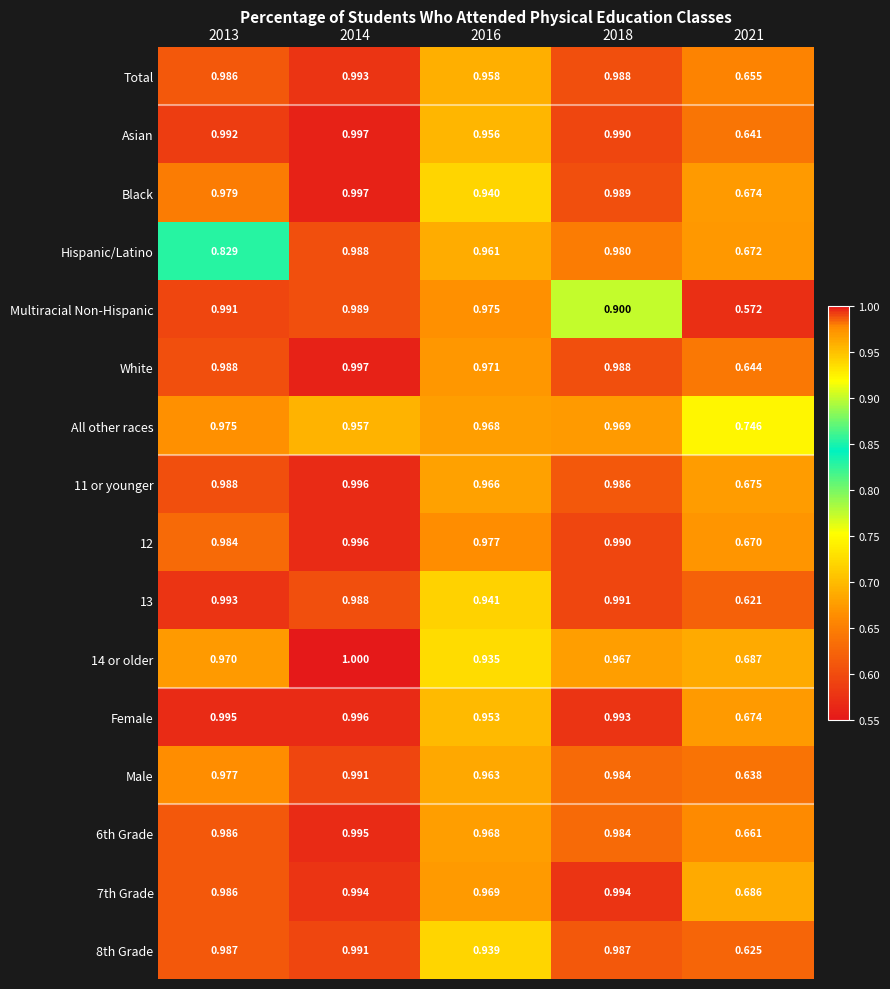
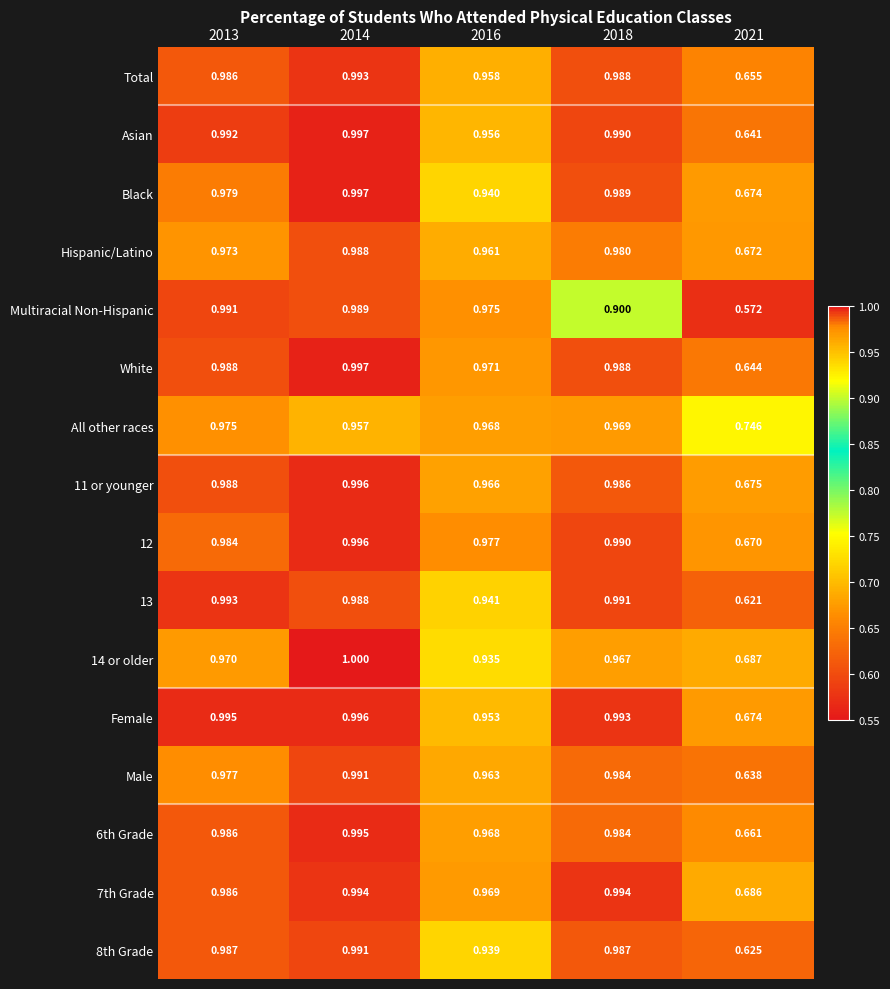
  {
    "Total": {
      "2013": 0.986,
      "2014": 0.993,
      "2016": 0.958,
      "2018": 0.988,
      "2021": 0.655
    },
    "Asian": {
      "2013": 0.992,
      "2014": 0.997,
      "2016": 0.956,
      "2018": 0.990,
      "2021": 0.641
    },
    "Black": {
      "2013": 0.979,
      "2014": 0.997,
      "2016": 0.940,
      "2018": 0.989,
      "2021": 0.674
    },
    "Hispanic/Latino": {
-     "2013": 0.829,
+     "2013": 0.973,
      "2014": 0.988,
      "2016": 0.961,
      "2018": 0.980,
      "2021": 0.672
    },
    "Multiracial Non-Hispanic": {
      "2013": 0.991,
      "2014": 0.989,
      "2016": 0.975,
      "2018": 0.900,
      "2021": 0.572
    },
    "White": {
      "2013": 0.988,
      "2014": 0.997,
      "2016": 0.971,
      "2018": 0.988,
      "2021": 0.644
    },
    "All other races": {
      "2013": 0.975,
      "2014": 0.957,
      "2016": 0.968,
      "2018": 0.969,
      "2021": 0.746
    },
    "11 or younger": {
      "2013": 0.988,
      "2014": 0.996,
      "2016": 0.966,
      "2018": 0.986,
      "2021": 0.675
    },
    "12": {
      "2013": 0.984,
      "2014": 0.996,
      "2016": 0.977,
      "2018": 0.990,
      "2021": 0.670
    },
    "13": {
      "2013": 0.993,
      "2014": 0.988,
      "2016": 0.941,
      "2018": 0.991,
      "2021": 0.621
    },
    "14 or older": {
      "2013": 0.970,
      "2014": 1.000,
      "2016": 0.935,
      "2018": 0.967,
      "2021": 0.687
    },
    "Female": {
      "2013": 0.995,
      "2014": 0.996,
      "2016": 0.953,
      "2018": 0.993,
      "2021": 0.674
    },
    "Male": {
      "2013": 0.977,
      "2014": 0.991,
      "2016": 0.963,
      "2018": 0.984,
      "2021": 0.638
    },
    "6th Grade": {
      "2013": 0.986,
      "2014": 0.995,
      "2016": 0.968,
      "2018": 0.984,
      "2021": 0.661
    },
    "7th Grade": {
      "2013": 0.986,
      "2014": 0.994,
      "2016": 0.969,
      "2018": 0.994,
      "2021": 0.686
    },
    "8th Grade": {
      "2013": 0.987,
      "2014": 0.991,
      "2016": 0.939,
      "2018": 0.987,
      "2021": 0.625
    }
  }
